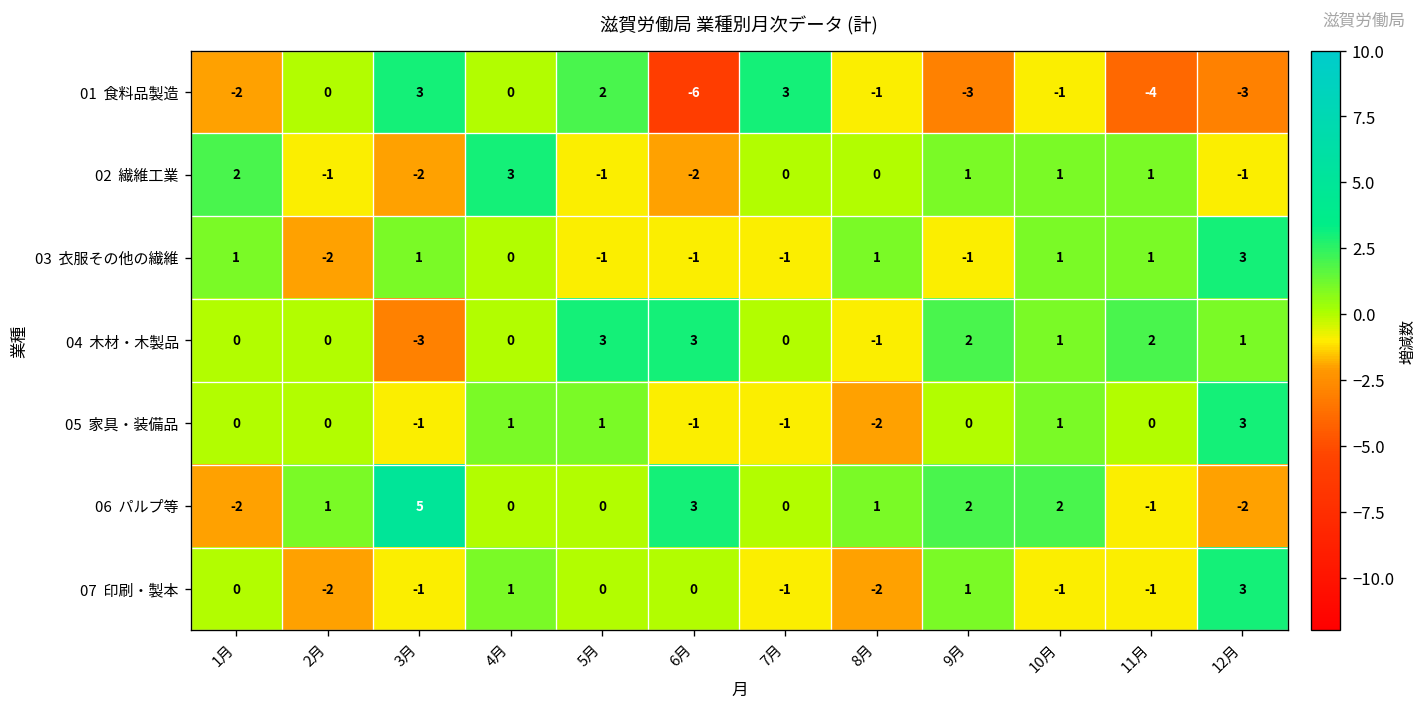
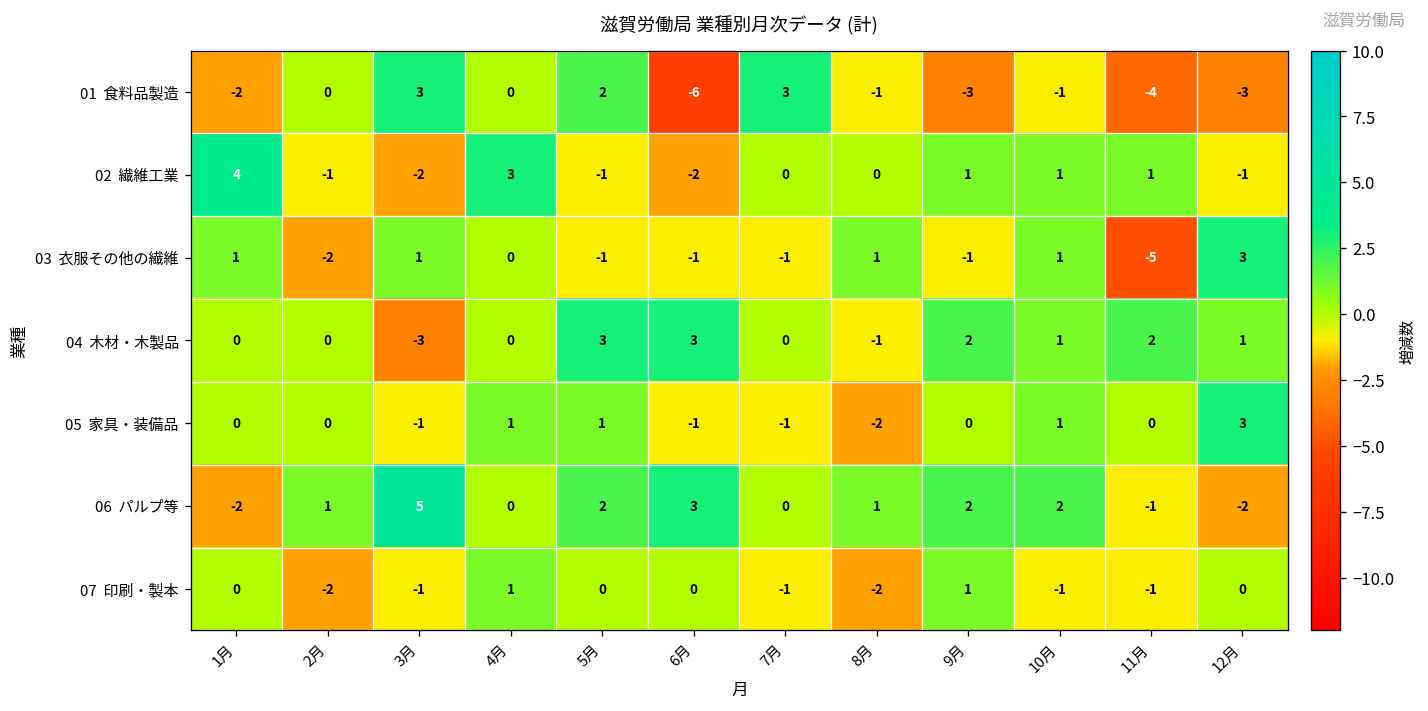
  {
    "01 食料品製造": {
      "1月": -2,
      "2月": 0,
      "3月": 3,
      "4月": 0,
      "5月": 2,
      "6月": -6,
      "7月": 3,
      "8月": -1,
      "9月": -3,
      "10月": -1,
      "11月": -4,
      "12月": -3
    },
    "02 繊維工業": {
-     "1月": 2,
+     "1月": 4,
      "2月": -1,
      "3月": -2,
      "4月": 3,
      "5月": -1,
      "6月": -2,
      "7月": 0,
      "8月": 0,
      "9月": 1,
      "10月": 1,
      "11月": 1,
      "12月": -1
    },
    "03 衣服その他の繊維": {
      "1月": 1,
      "2月": -2,
      "3月": 1,
      "4月": 0,
      "5月": -1,
      "6月": -1,
      "7月": -1,
      "8月": 1,
      "9月": -1,
      "10月": 1,
-     "11月": 1,
+     "11月": -5,
      "12月": 3
    },
    "04 木材・木製品": {
      "1月": 0,
      "2月": 0,
      "3月": -3,
      "4月": 0,
      "5月": 3,
      "6月": 3,
      "7月": 0,
      "8月": -1,
      "9月": 2,
      "10月": 1,
      "11月": 2,
      "12月": 1
    },
    "05 家具・装備品": {
      "1月": 0,
      "2月": 0,
      "3月": -1,
      "4月": 1,
      "5月": 1,
      "6月": -1,
      "7月": -1,
      "8月": -2,
      "9月": 0,
      "10月": 1,
      "11月": 0,
      "12月": 3
    },
    "06 パルプ等": {
      "1月": -2,
      "2月": 1,
      "3月": 5,
      "4月": 0,
-     "5月": 0,
+     "5月": 2,
      "6月": 3,
      "7月": 0,
      "8月": 1,
      "9月": 2,
      "10月": 2,
      "11月": -1,
      "12月": -2
    },
    "07 印刷・製本": {
      "1月": 0,
      "2月": -2,
      "3月": -1,
      "4月": 1,
      "5月": 0,
      "6月": 0,
      "7月": -1,
      "8月": -2,
      "9月": 1,
      "10月": -1,
      "11月": -1,
-     "12月": 3
+     "12月": 0
    }
  }
